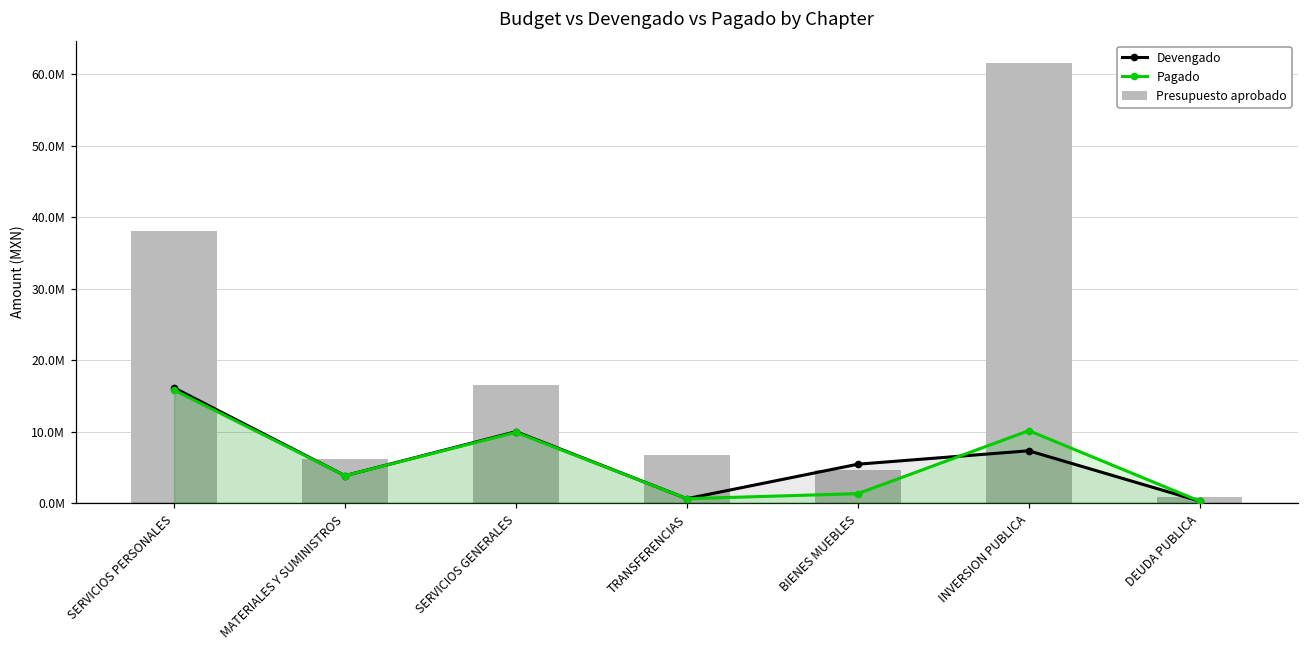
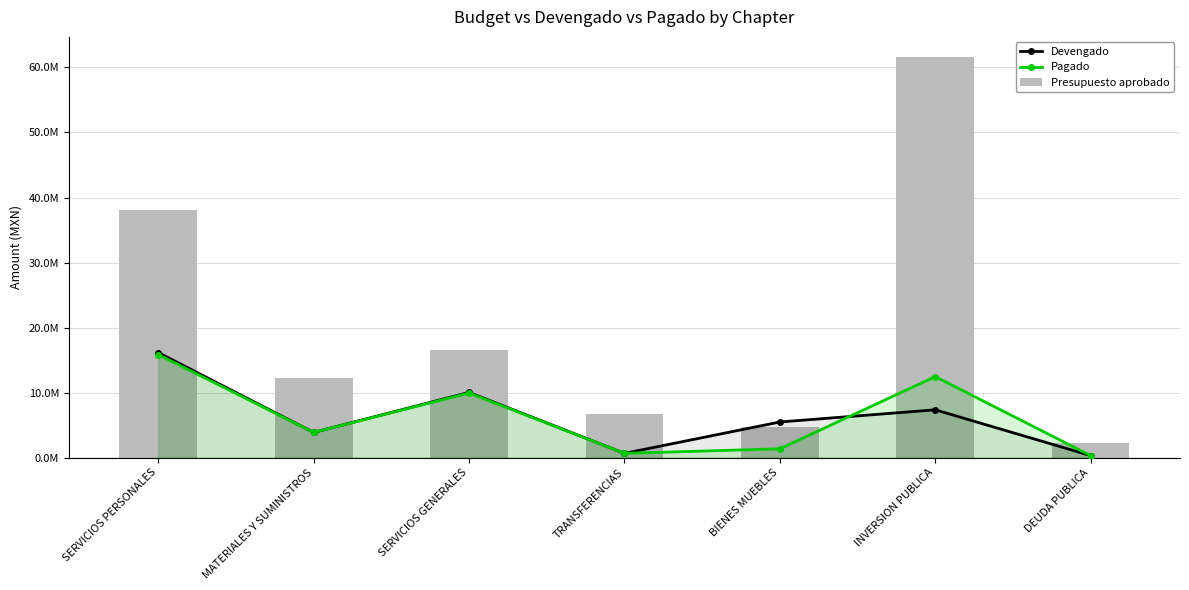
  {
    "Presupuesto aprobado": {
      "SERVICIOS PERSONALES": 38000000,
-     "MATERIALES Y SUMINISTROS": 6000000,
+     "MATERIALES Y SUMINISTROS": 12000000,
      "SERVICIOS GENERALES": 17000000,
      "TRANSFERENCIAS": 7000000,
      "BIENES MUEBLES": 5000000,
      "INVERSION PUBLICA": 62000000,
-     "DEUDA PUBLICA": 1000000
+     "DEUDA PUBLICA": 2000000
    },
    "Devengado": {
      "BIENES MUEBLES": 5000000,
      "INVERSION PUBLICA": 7000000
    },
    "Pagado": {
      "BIENES MUEBLES": 1000000,
-     "INVERSION PUBLICA": 10000000
+     "INVERSION PUBLICA": 12000000
    }
  }
